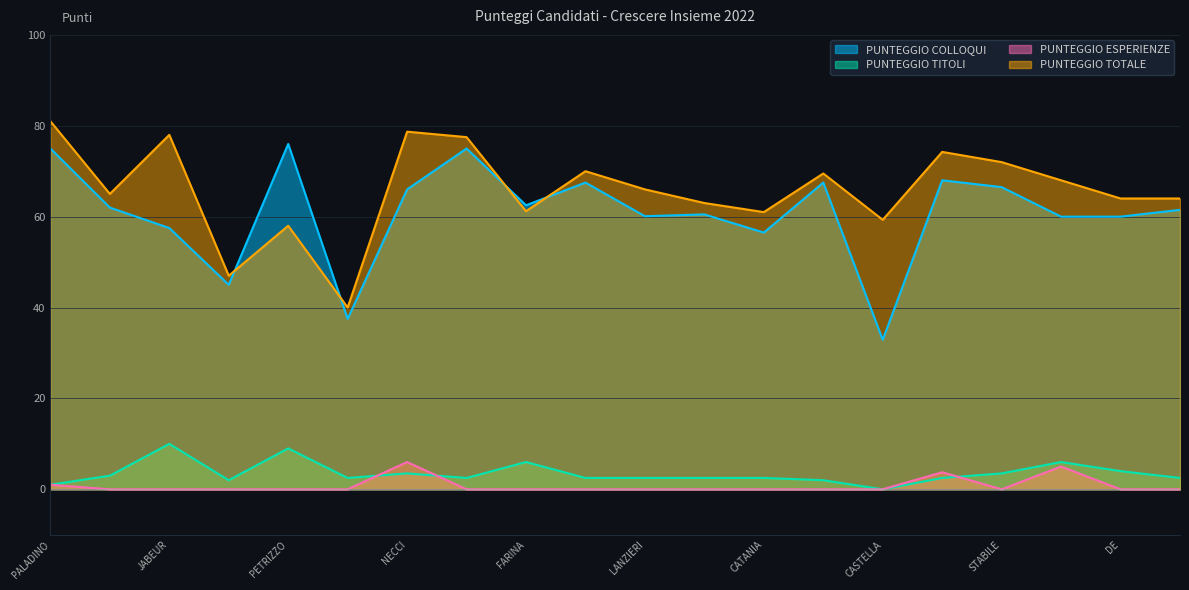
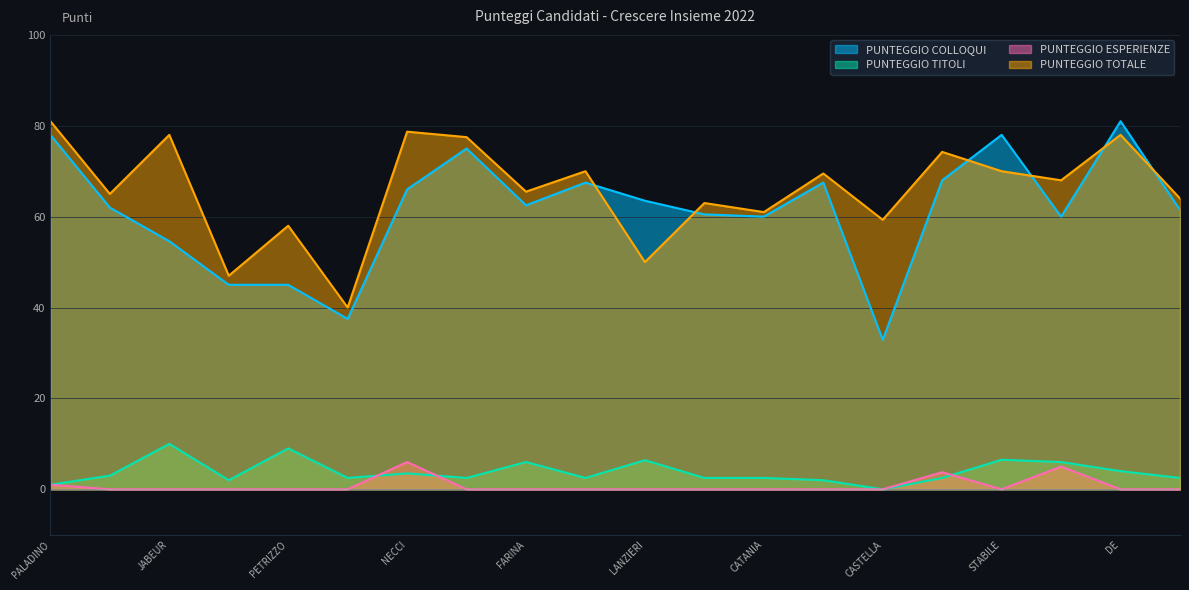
  {
    "PUNTEGGIO COLLOQUI": {
-     "PALADINO": 75,
-     "JABEUR": 58,
-     "PETRIZZO": 76,
+     "PALADINO": 78,
+     "JABEUR": 55,
+     "PETRIZZO": 45,
      "NECCI": 66,
      "FARINA": 63,
-     "LANZIERI": 60,
-     "CATANIA": 57,
+     "LANZIERI": 64,
+     "CATANIA": 60,
      "CASTELLA": 33,
-     "STABILE": 67,
-     "DE": 60
+     "STABILE": 78,
+     "DE": 81
    },
    "PUNTEGGIO TITOLI": {
      "JABEUR": 10,
      "PETRIZZO": 9,
      "NECCI": 4,
      "FARINA": 6,
-     "LANZIERI": 3,
+     "LANZIERI": 6,
      "CATANIA": 3,
-     "STABILE": 4,
+     "STABILE": 7,
      "DE": 4
    },
    "PUNTEGGIO ESPERIENZE": {
      "JABEUR": 0,
      "PETRIZZO": 0,
      "NECCI": 6,
      "FARINA": 0,
      "LANZIERI": 0,
      "CATANIA": 0,
      "STABILE": 0,
      "DE": 0
    },
    "PUNTEGGIO TOTALE": {
      "PALADINO": 81,
      "JABEUR": 78,
      "PETRIZZO": 58,
      "NECCI": 79,
-     "FARINA": 61,
-     "LANZIERI": 66,
+     "FARINA": 66,
+     "LANZIERI": 50,
      "CATANIA": 61,
      "CASTELLA": 59,
-     "STABILE": 72,
-     "DE": 64
+     "STABILE": 70,
+     "DE": 78
    }
  }
